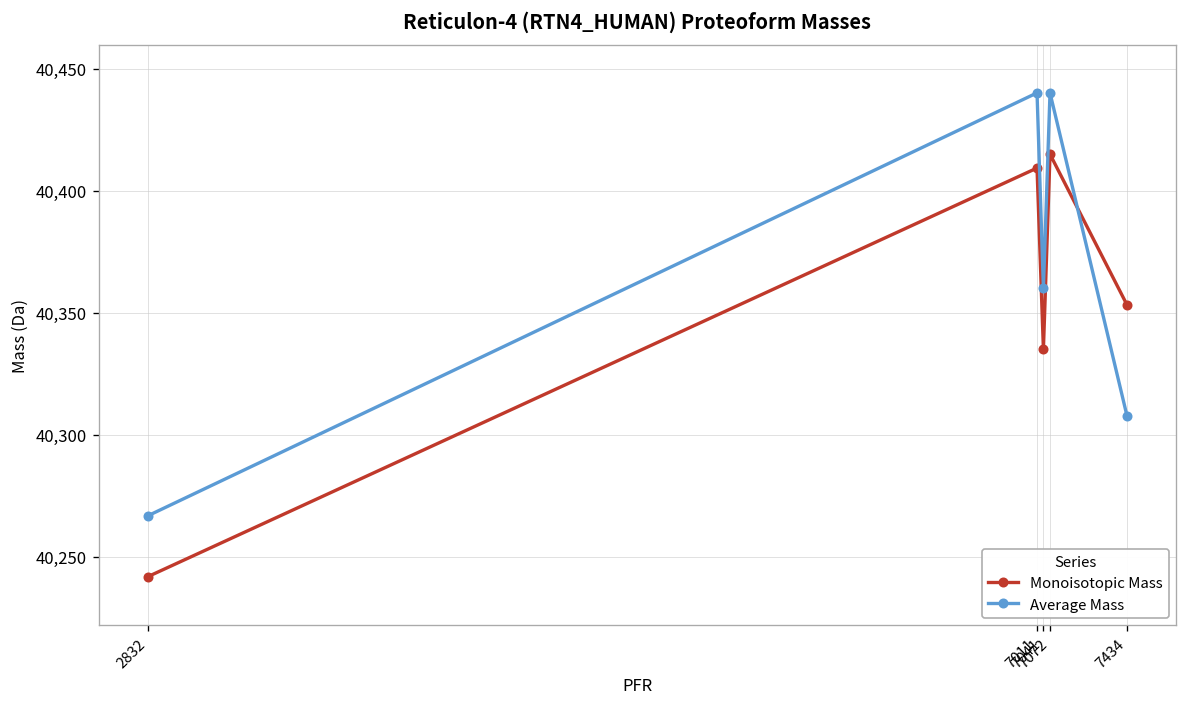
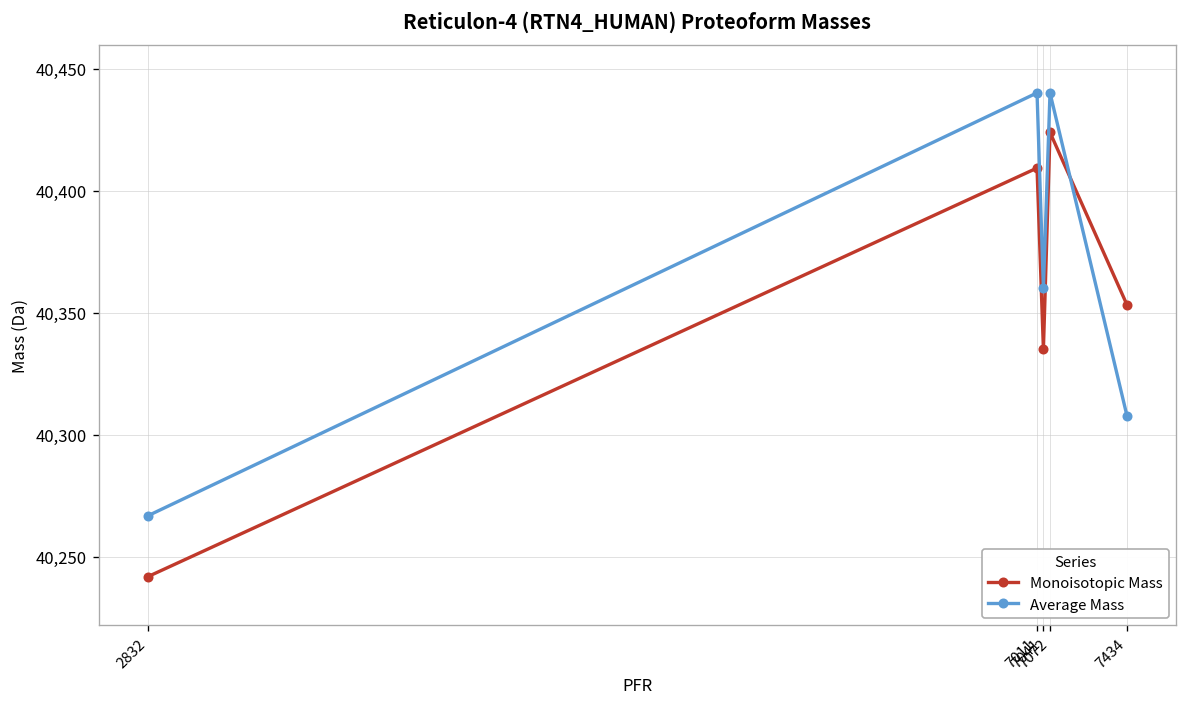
  {
    "Monoisotopic Mass": {
      "2832": "40,242",
      "7011": "40,409",
      "7041": "40,335",
-     "7072": "40,415",
+     "7072": "40,424",
      "7434": "40,353"
    },
    "Average Mass": {
      "2832": "40,267",
      "7011": "40,440",
      "7041": "40,360",
      "7072": "40,440",
      "7434": "40,308"
    }
  }
